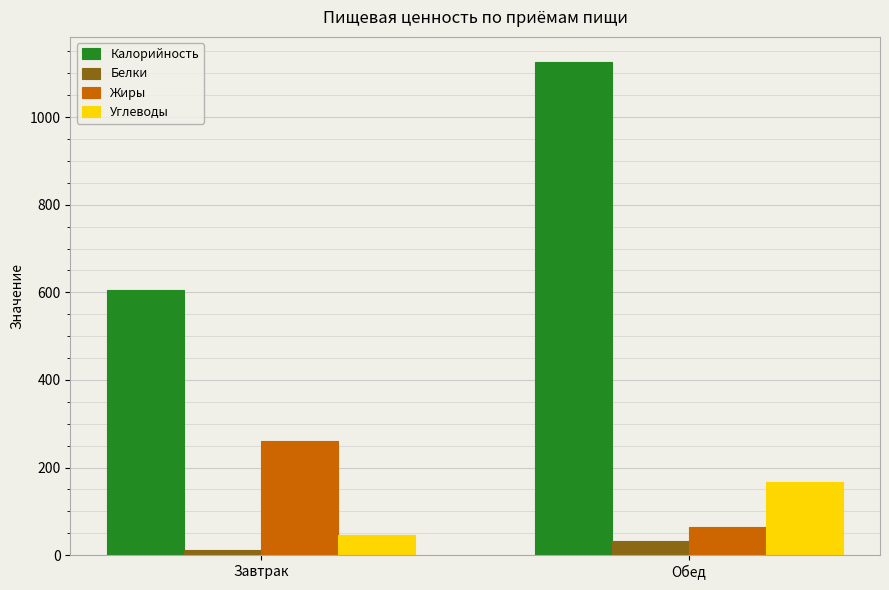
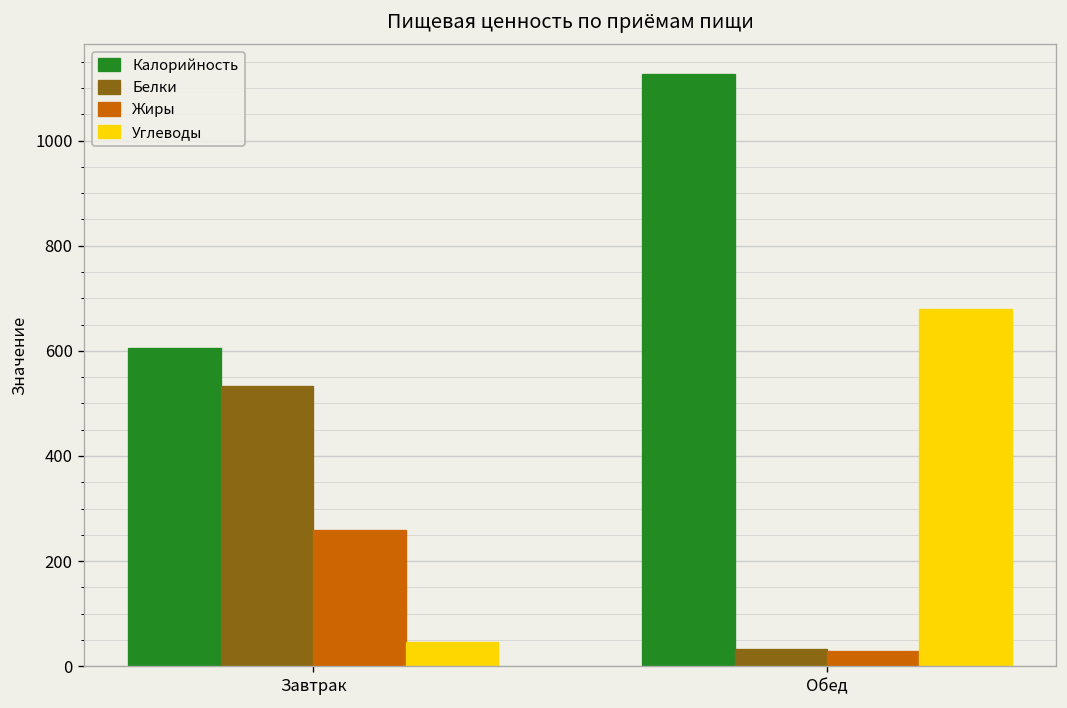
  {
    "Калорийность": {
      "Завтрак": 610,
      "Обед": 1130
    },
    "Белки": {
-     "Завтрак": 10,
+     "Завтрак": 530,
      "Обед": 30
    },
    "Жиры": {
      "Завтрак": 260,
-     "Обед": 60
+     "Обед": 30
    },
    "Углеводы": {
      "Завтрак": 50,
-     "Обед": 170
+     "Обед": 680
    }
  }
